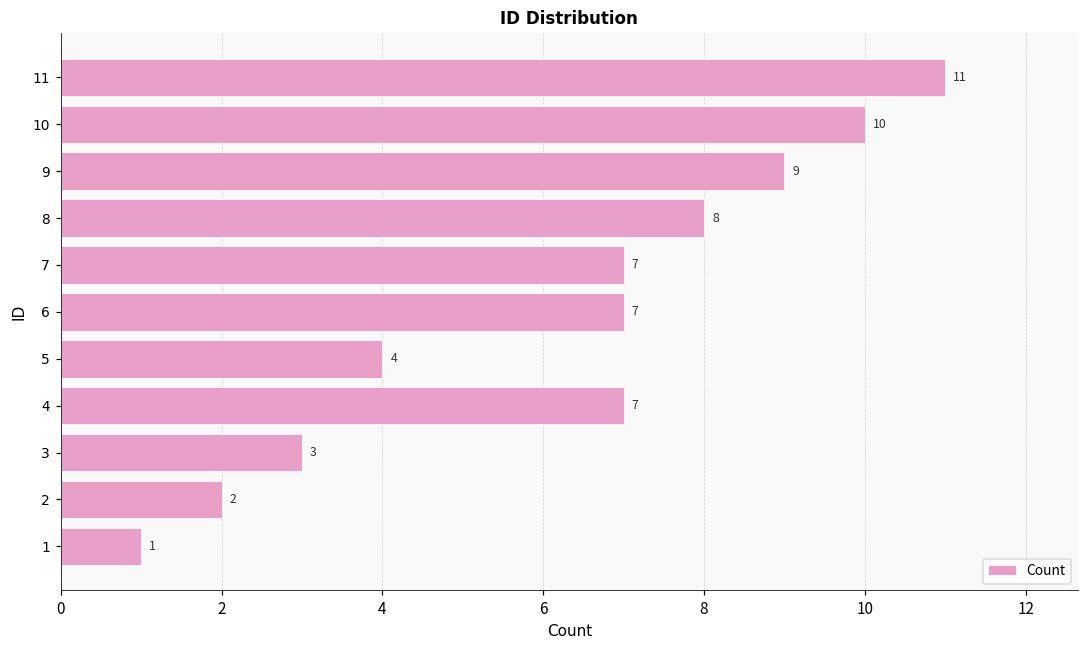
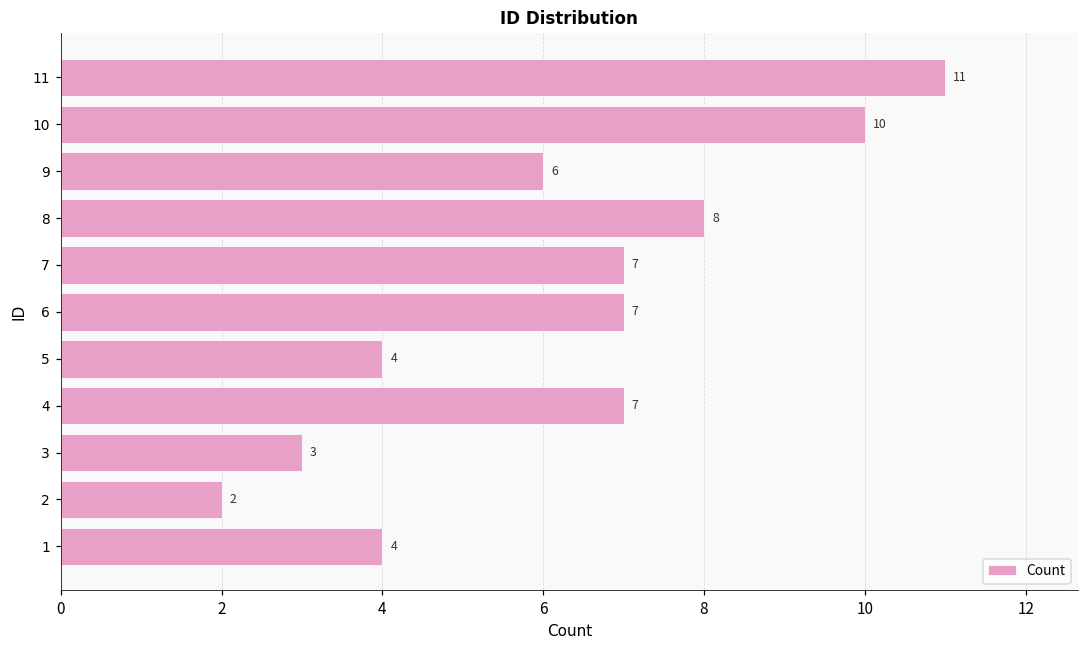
  {
    "11": 11,
    "10": 10,
-   "9": 9,
+   "9": 6,
    "8": 8,
    "7": 7,
    "6": 7,
    "5": 4,
    "4": 7,
    "3": 3,
    "2": 2,
-   "1": 1
+   "1": 4
  }
